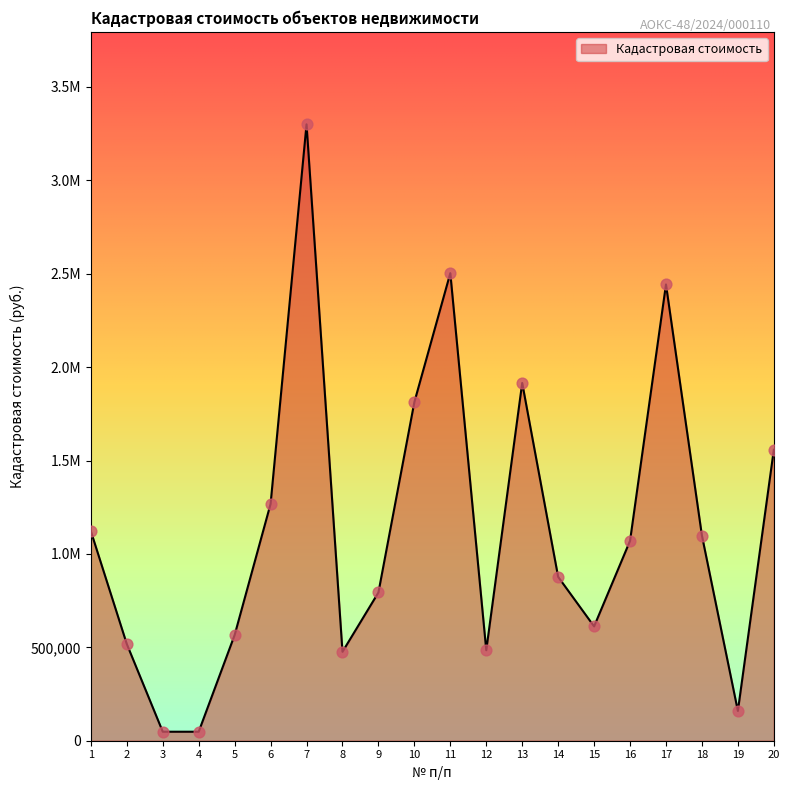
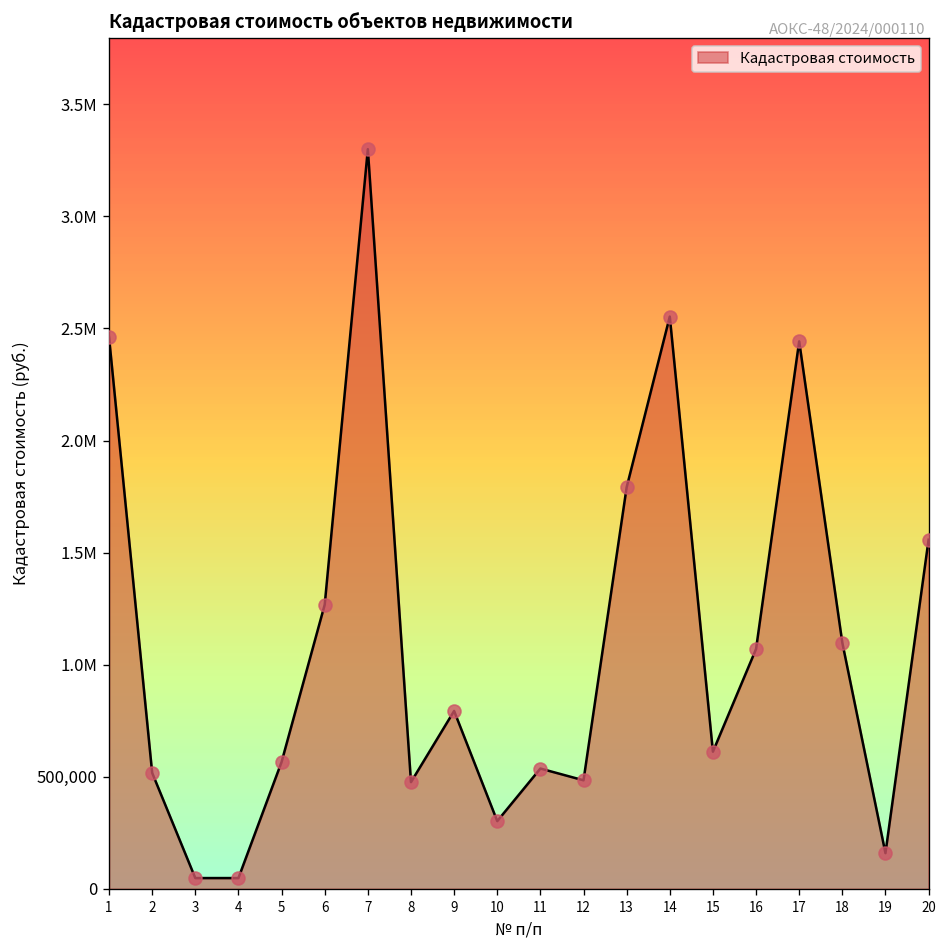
  {
-   "1": "1,120,000",
+   "1": "2,460,000",
    "2": "520,000",
    "3": "50,000",
    "4": "50,000",
    "5": "570,000",
    "6": "1,270,000",
    "7": "3,300,000",
    "8": "480,000",
    "9": "790,000",
-   "10": "1,810,000",
-   "11": "2,500,000",
+   "10": "300,000",
+   "11": "540,000",
    "12": "480,000",
-   "13": "1,920,000",
-   "14": "880,000",
+   "13": "1,790,000",
+   "14": "2,550,000",
    "15": "610,000",
    "16": "1,070,000",
    "17": "2,440,000",
    "18": "1,100,000",
    "19": "160,000",
    "20": "1,560,000"
  }
